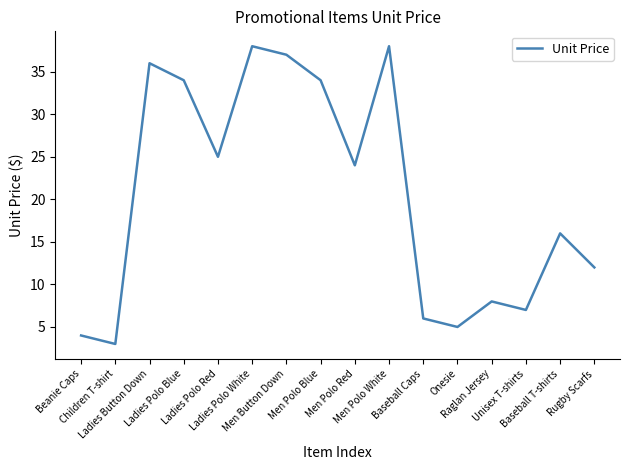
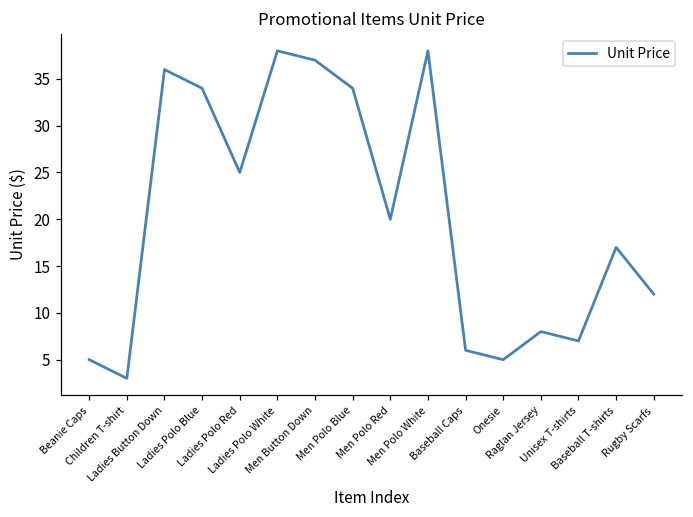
  {
-   "Beanie Caps": 4,
+   "Beanie Caps": 5,
    "Children T-shirt": 3,
    "Ladies Button Down": 36,
    "Ladies Polo Blue": 34,
    "Ladies Polo Red": 25,
    "Ladies Polo White": 38,
    "Men Button Down": 37,
    "Men Polo Blue": 34,
-   "Men Polo Red": 24,
+   "Men Polo Red": 20,
    "Men Polo White": 38,
    "Baseball Caps": 6,
    "Onesie": 5,
    "Raglan Jersey": 8,
    "Unisex T-shirts": 7,
-   "Baseball T-shirts": 16,
+   "Baseball T-shirts": 17,
    "Rugby Scarfs": 12
  }
